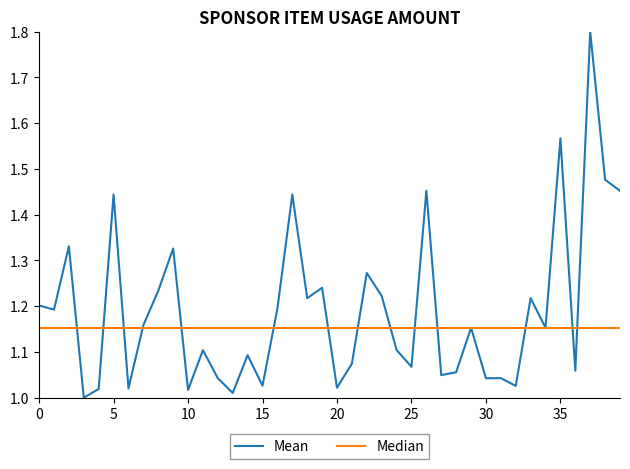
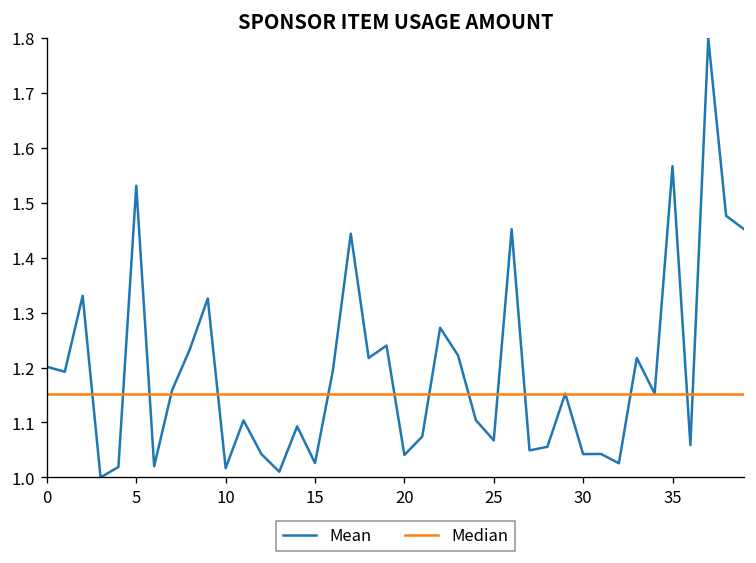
  {
    "Mean": {
      "0": 1.20,
-     "5": 1.44,
+     "5": 1.53,
      "10": 1.02,
      "15": 1.03,
-     "20": 1.02,
+     "20": 1.04,
      "25": 1.07,
      "30": 1.04,
      "35": 1.57
    },
    "Median": {
      "0": 1.15,
      "5": 1.15,
      "10": 1.15,
      "15": 1.15,
      "20": 1.15,
      "25": 1.15,
      "30": 1.15,
      "35": 1.15
    }
  }
